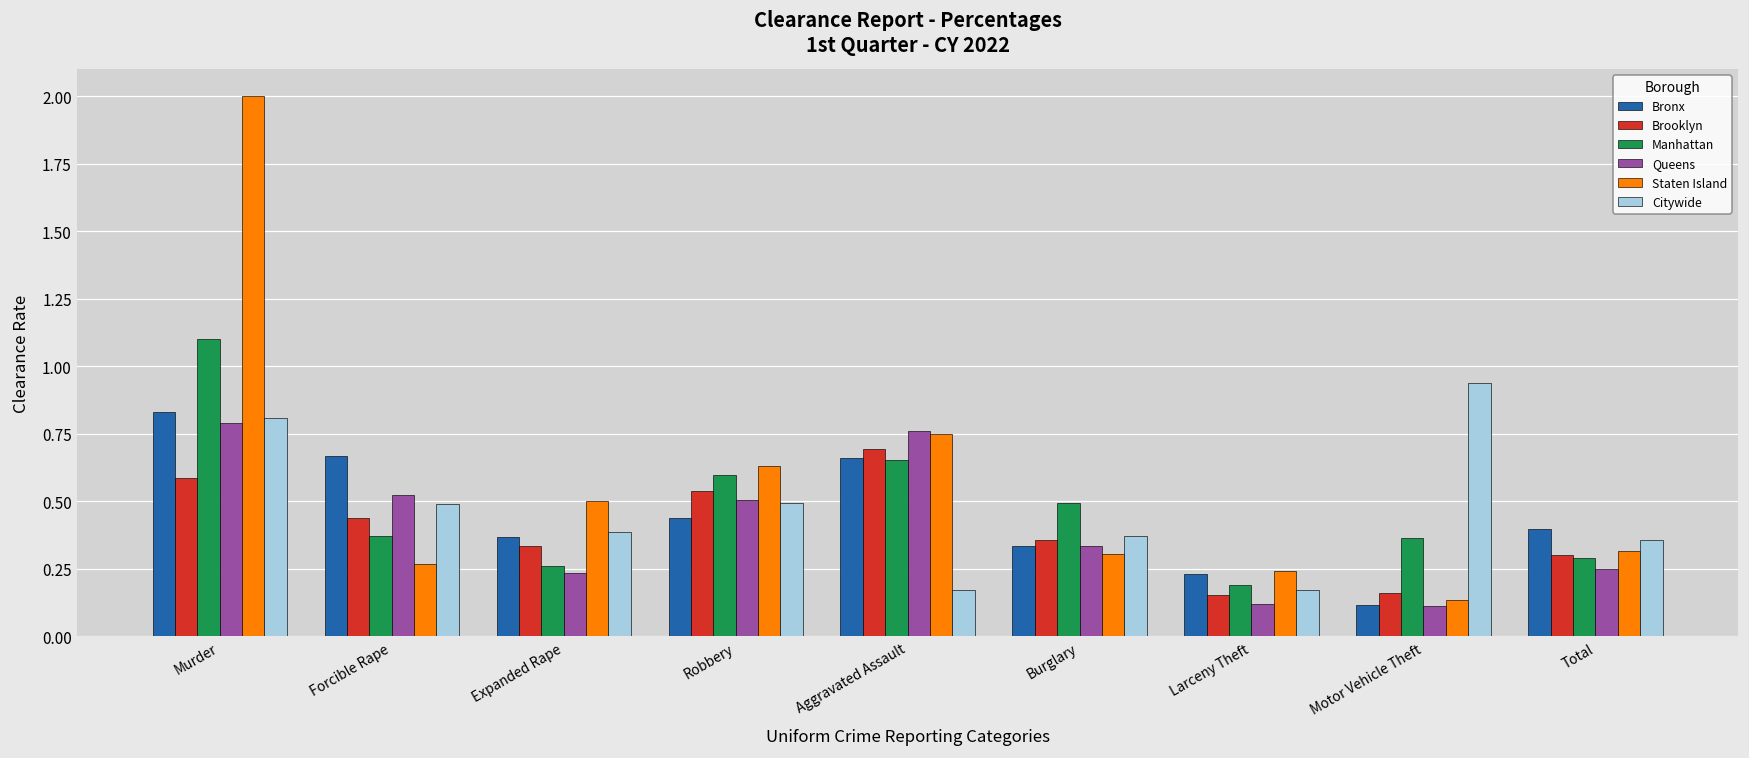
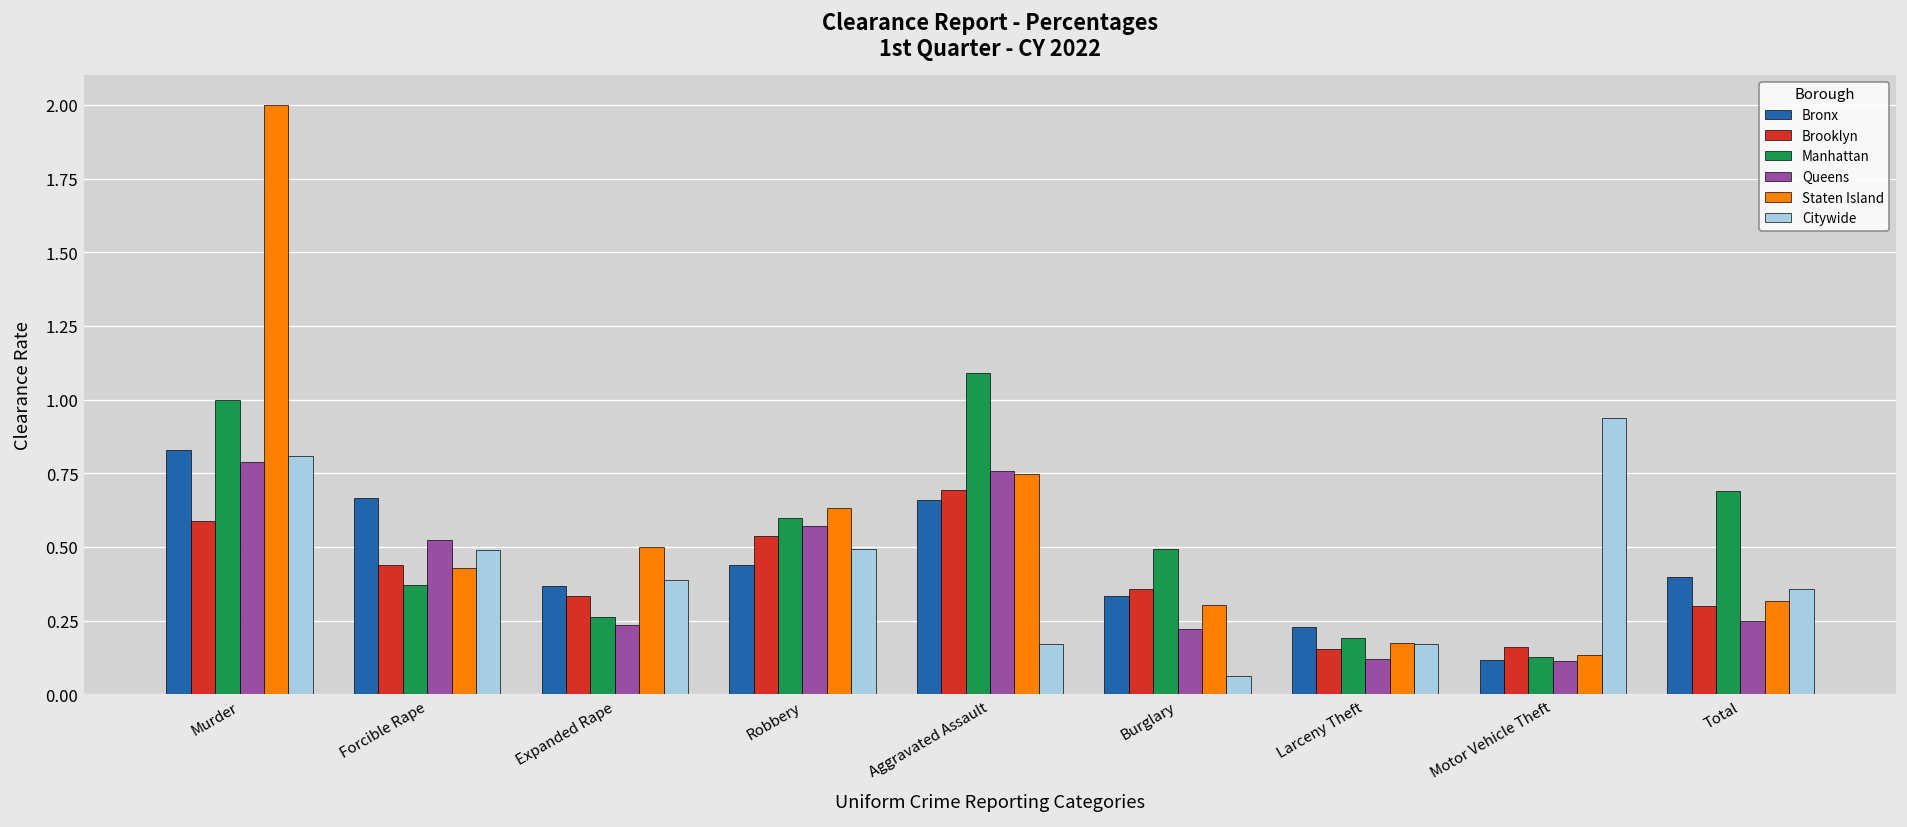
  {
    "Bronx": {
      "Murder": 0.83,
      "Forcible Rape": 0.67,
      "Expanded Rape": 0.37,
      "Robbery": 0.44,
      "Aggravated Assault": 0.66,
      "Burglary": 0.33,
      "Larceny Theft": 0.23,
      "Motor Vehicle Theft": 0.11,
      "Total": 0.40
    },
    "Brooklyn": {
      "Murder": 0.59,
      "Forcible Rape": 0.44,
      "Expanded Rape": 0.33,
      "Robbery": 0.54,
      "Aggravated Assault": 0.69,
      "Burglary": 0.36,
      "Larceny Theft": 0.15,
      "Motor Vehicle Theft": 0.16,
      "Total": 0.30
    },
    "Manhattan": {
-     "Murder": 1.1,
+     "Murder": 1.0,
      "Forcible Rape": 0.37,
      "Expanded Rape": 0.26,
      "Robbery": 0.60,
-     "Aggravated Assault": 0.65,
+     "Aggravated Assault": 1.09,
      "Burglary": 0.49,
      "Larceny Theft": 0.19,
-     "Motor Vehicle Theft": 0.37,
-     "Total": 0.29
+     "Motor Vehicle Theft": 0.13,
+     "Total": 0.69
    },
    "Queens": {
      "Murder": 0.79,
      "Forcible Rape": 0.52,
      "Expanded Rape": 0.23,
-     "Robbery": 0.50,
+     "Robbery": 0.57,
      "Aggravated Assault": 0.76,
-     "Burglary": 0.33,
+     "Burglary": 0.22,
      "Larceny Theft": 0.12,
      "Motor Vehicle Theft": 0.11,
      "Total": 0.25
    },
    "Staten Island": {
      "Murder": 2.00,
-     "Forcible Rape": 0.27,
+     "Forcible Rape": 0.43,
      "Expanded Rape": 0.50,
      "Robbery": 0.63,
      "Aggravated Assault": 0.75,
      "Burglary": 0.30,
-     "Larceny Theft": 0.24,
+     "Larceny Theft": 0.18,
      "Motor Vehicle Theft": 0.13,
      "Total": 0.32
    },
    "Citywide": {
      "Murder": 0.81,
      "Forcible Rape": 0.49,
      "Expanded Rape": 0.39,
      "Robbery": 0.49,
      "Aggravated Assault": 0.17,
-     "Burglary": 0.37,
+     "Burglary": 0.06,
      "Larceny Theft": 0.17,
      "Motor Vehicle Theft": 0.94,
      "Total": 0.36
    }
  }
